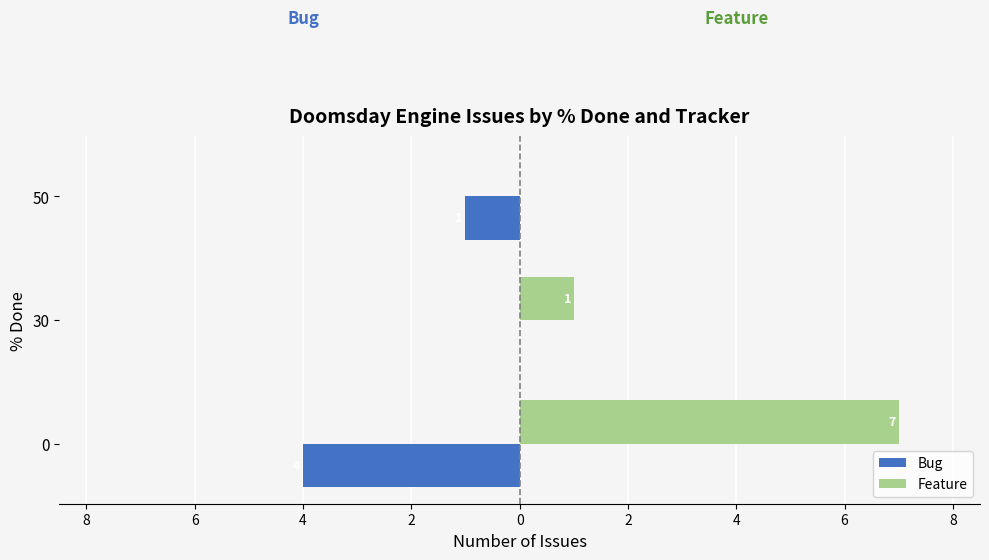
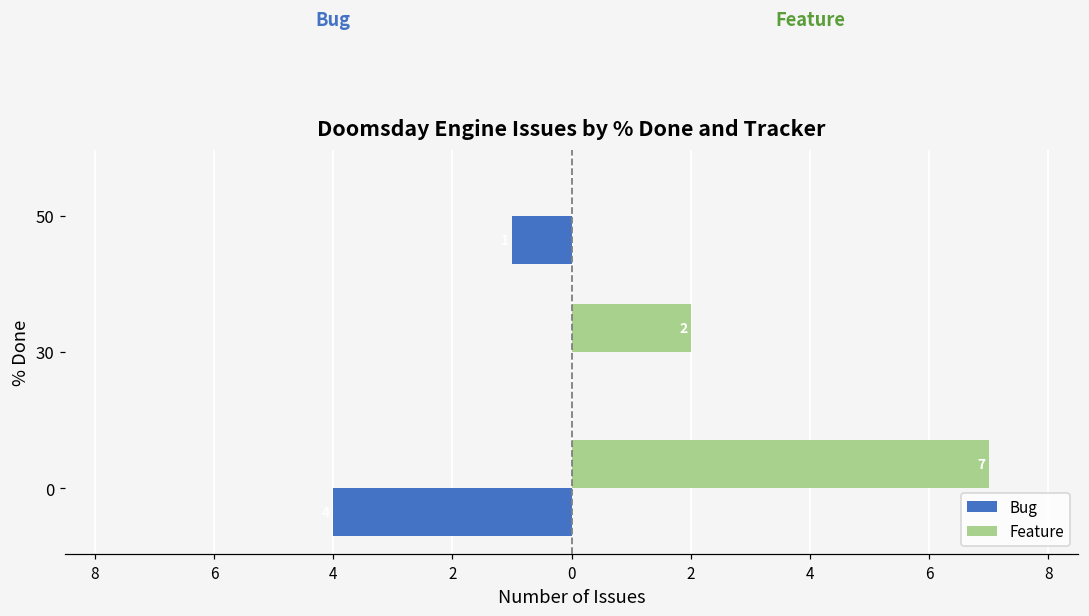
  {
    "Feature": {
-     "30": 1,
+     "30": 2,
      "0": 7
    }
  }
